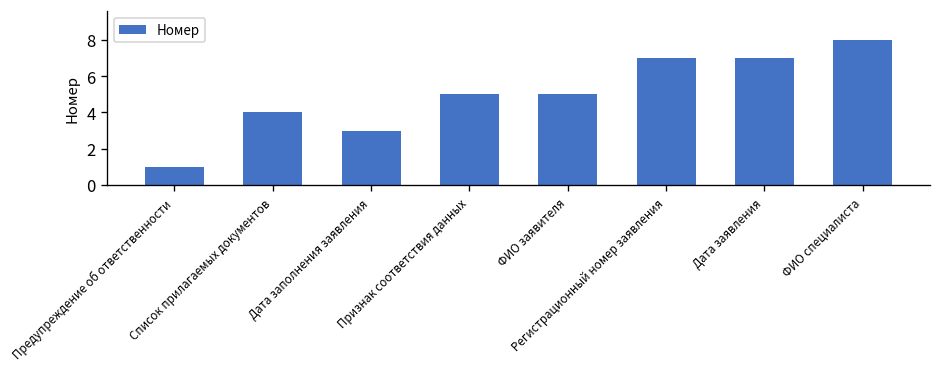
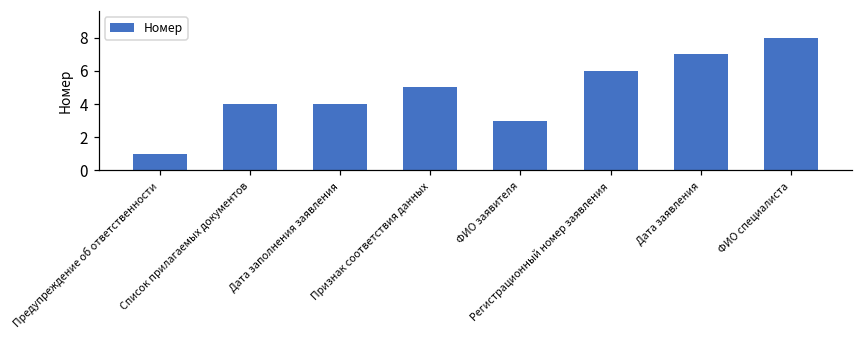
  {
    "Предупреждение об ответственности": 1,
    "Список прилагаемых документов": 4,
-   "Дата заполнения заявления": 3,
+   "Дата заполнения заявления": 4,
    "Признак соответствия данных": 5,
-   "ФИО заявителя": 5,
-   "Регистрационный номер заявления": 7,
+   "ФИО заявителя": 3,
+   "Регистрационный номер заявления": 6,
    "Дата заявления": 7,
    "ФИО специалиста": 8
  }
